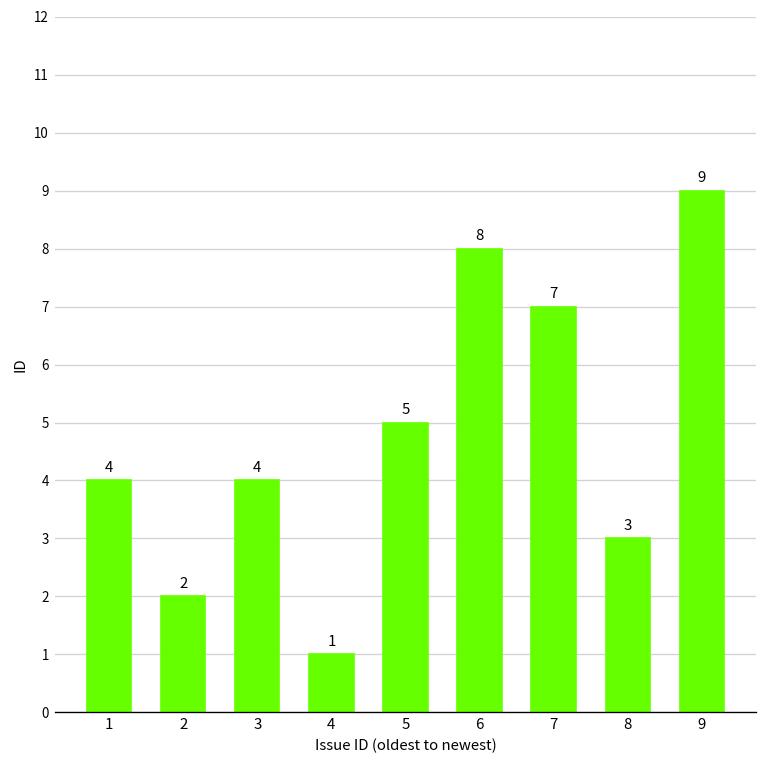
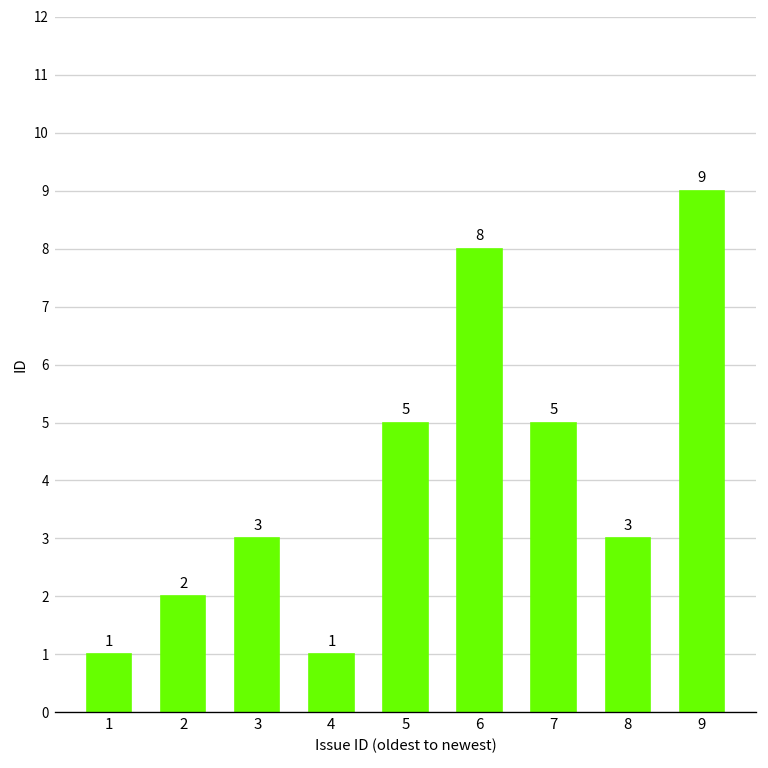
  {
-   "1": 4,
+   "1": 1,
    "2": 2,
-   "3": 4,
+   "3": 3,
    "4": 1,
    "5": 5,
    "6": 8,
-   "7": 7,
+   "7": 5,
    "8": 3,
    "9": 9
  }
